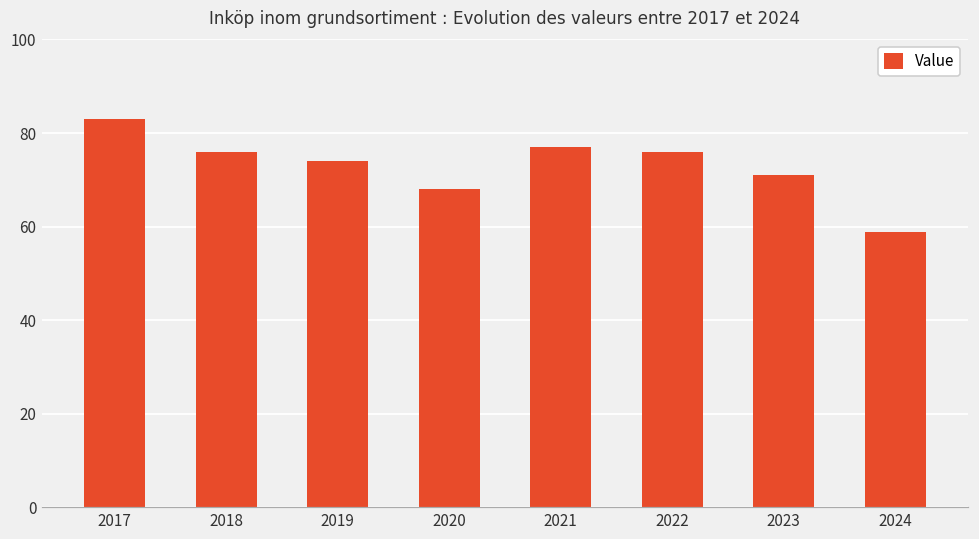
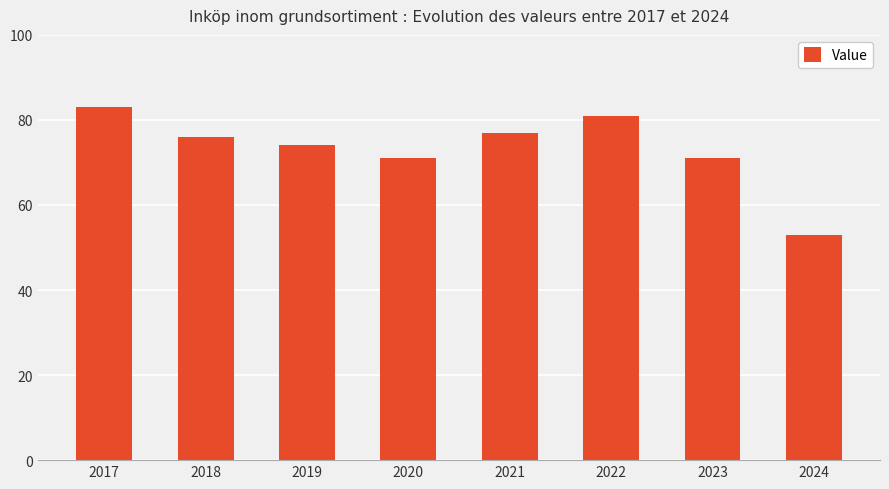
  {
    "2017": 83,
    "2018": 76,
    "2019": 74,
-   "2020": 68,
+   "2020": 71,
    "2021": 77,
-   "2022": 76,
+   "2022": 81,
    "2023": 71,
-   "2024": 59
+   "2024": 53
  }
